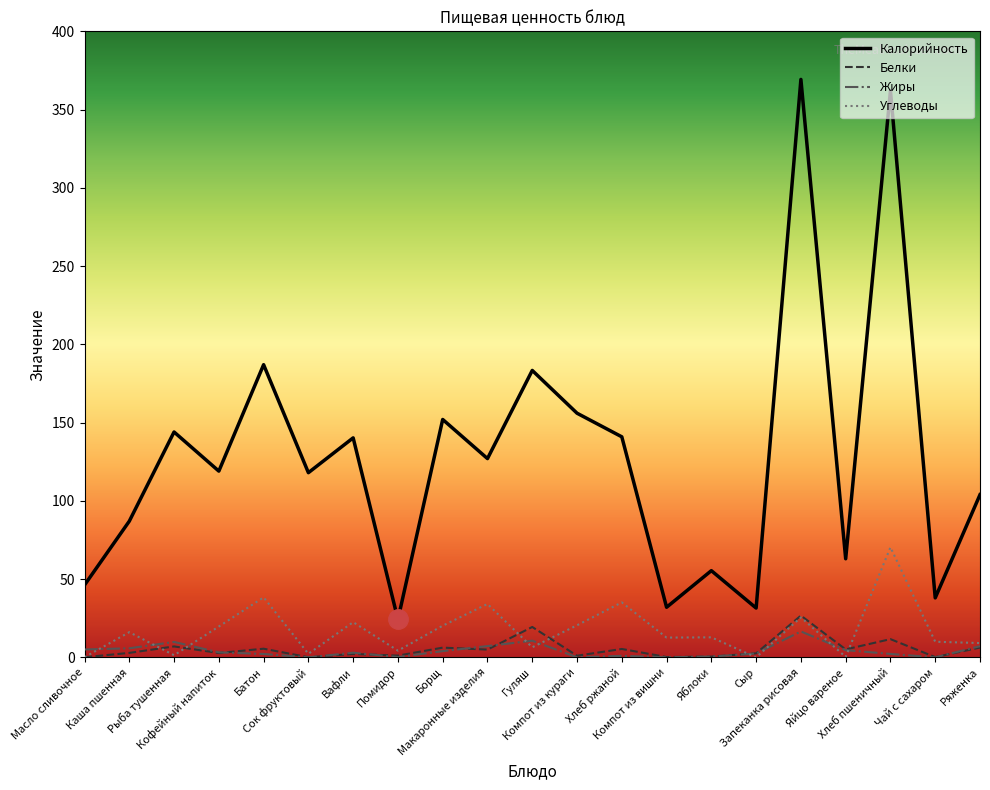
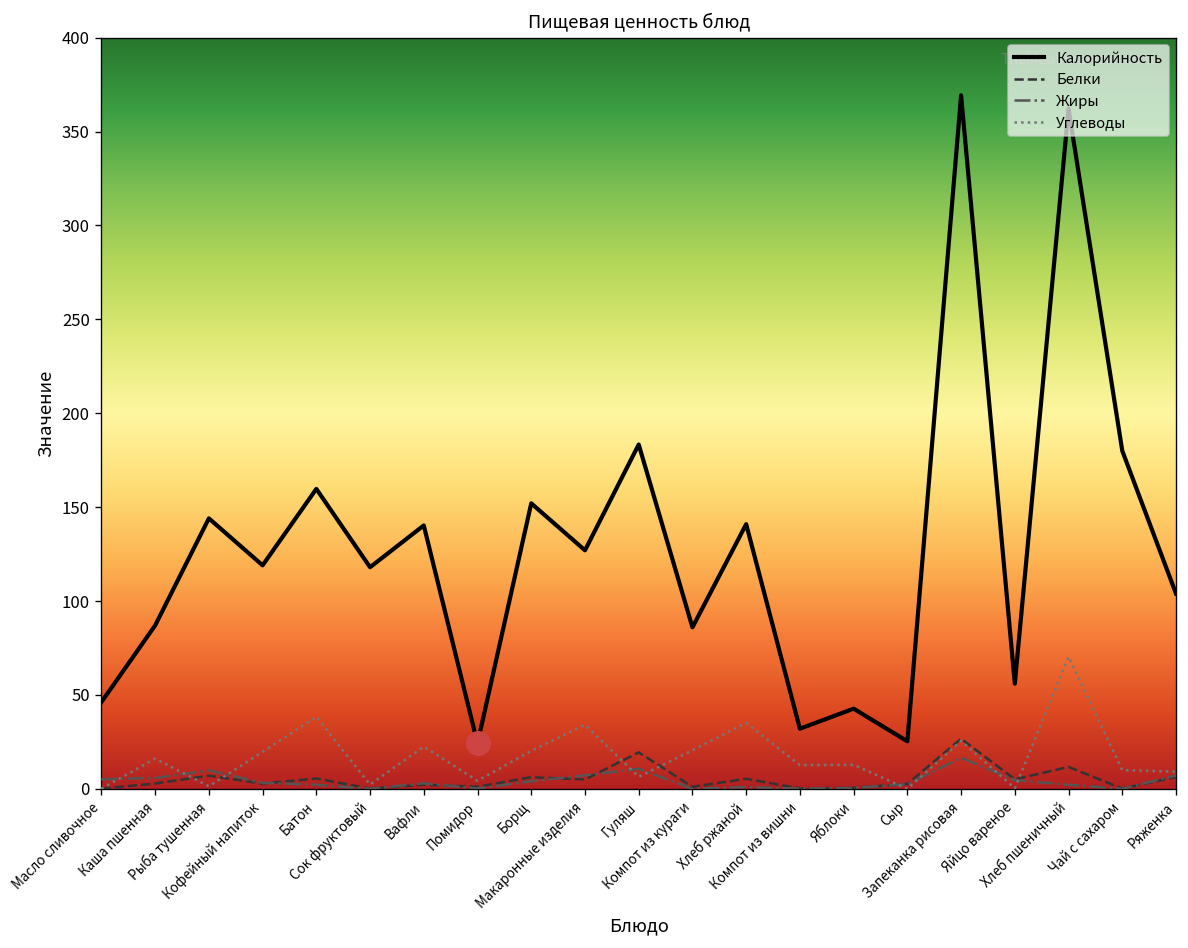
  {
    "Калорийность": {
      "Масло сливочное": 46,
      "Каша пшенная": 87,
      "Рыба тушенная": 144,
      "Кофейный напиток": 119,
-     "Батон": 187,
+     "Батон": 160,
      "Сок фруктовый": 118,
      "Вафли": 140,
      "Борщ": 152,
      "Макаронные изделия": 127,
      "Гуляш": 183,
-     "Компот из кураги": 156,
+     "Компот из кураги": 86,
      "Хлеб ржаной": 141,
      "Компот из вишни": 32,
-     "Яблоки": 55,
-     "Сыр": 32,
+     "Яблоки": 43,
+     "Сыр": 25,
      "Запеканка рисовая": 369,
-     "Яйцо вареное": 63,
-     "Чай с сахаром": 38,
+     "Яйцо вареное": 56,
+     "Чай с сахаром": 180,
      "Ряженка": 104
    }
  }
